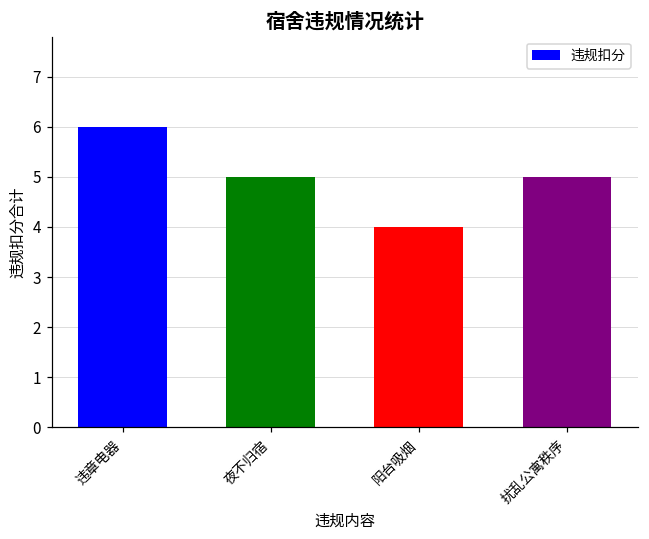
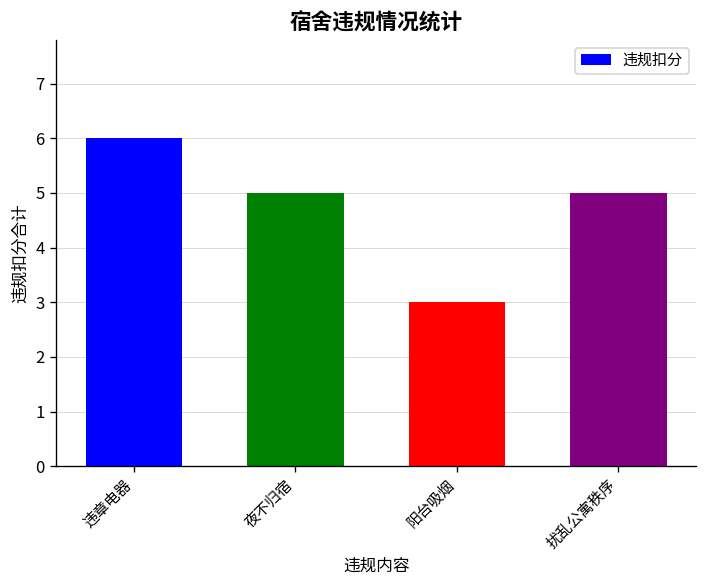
  {
    "违章电器": 6,
    "夜不归宿": 5,
-   "阳台吸烟": 4,
+   "阳台吸烟": 3,
    "扰乱公寓秩序": 5
  }
